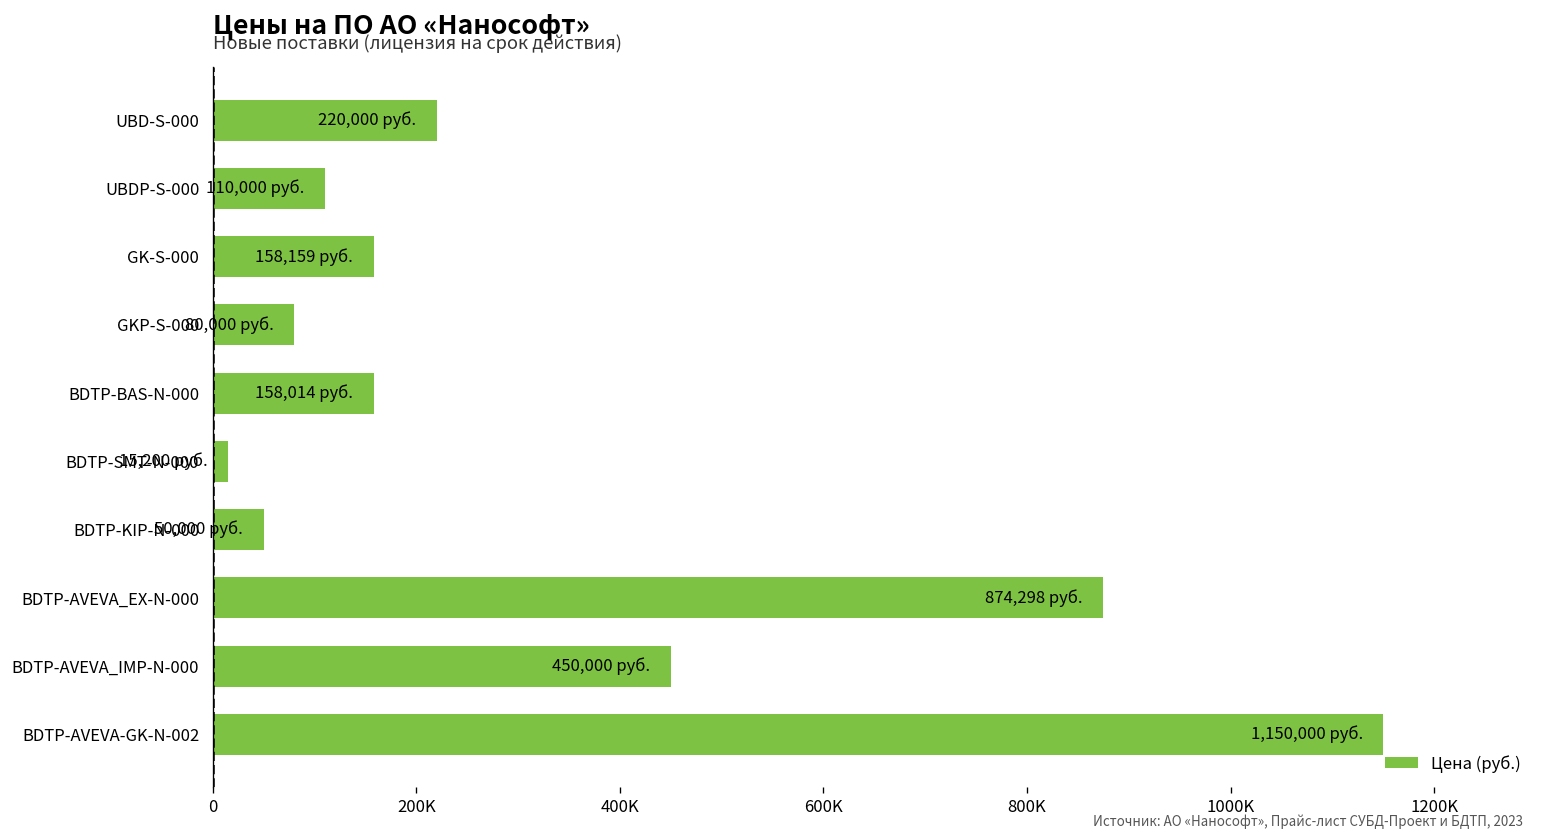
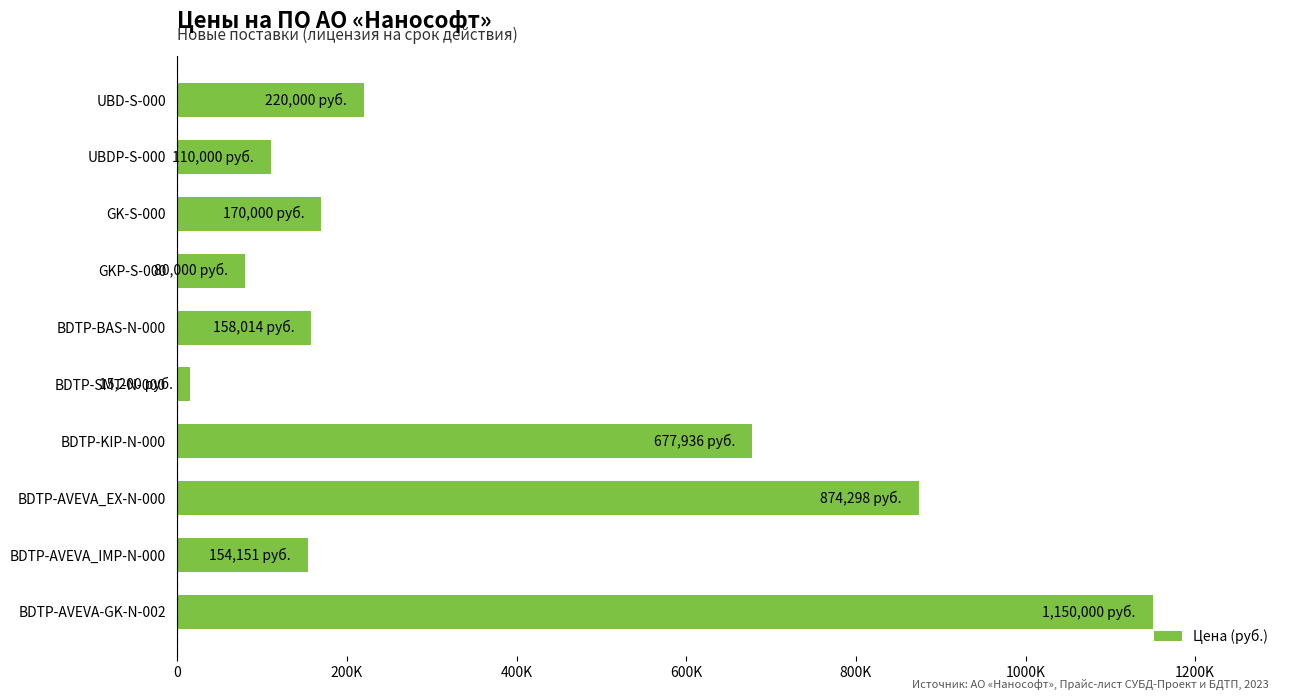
  {
    "UBD-S-000": "220,000",
    "UBDP-S-000": "110,000",
-   "GK-S-000": "158,159",
+   "GK-S-000": "170,000",
    "GKP-S-000": "80,000",
    "BDTP-BAS-N-000": "158,014",
    "BDTP-SMT-N-000": "15,200",
-   "BDTP-KIP-N-000": "50,000",
+   "BDTP-KIP-N-000": "677,936",
    "BDTP-AVEVA_EX-N-000": "874,298",
-   "BDTP-AVEVA_IMP-N-000": "450,000",
+   "BDTP-AVEVA_IMP-N-000": "154,151",
    "BDTP-AVEVA-GK-N-002": "1,150,000"
  }
